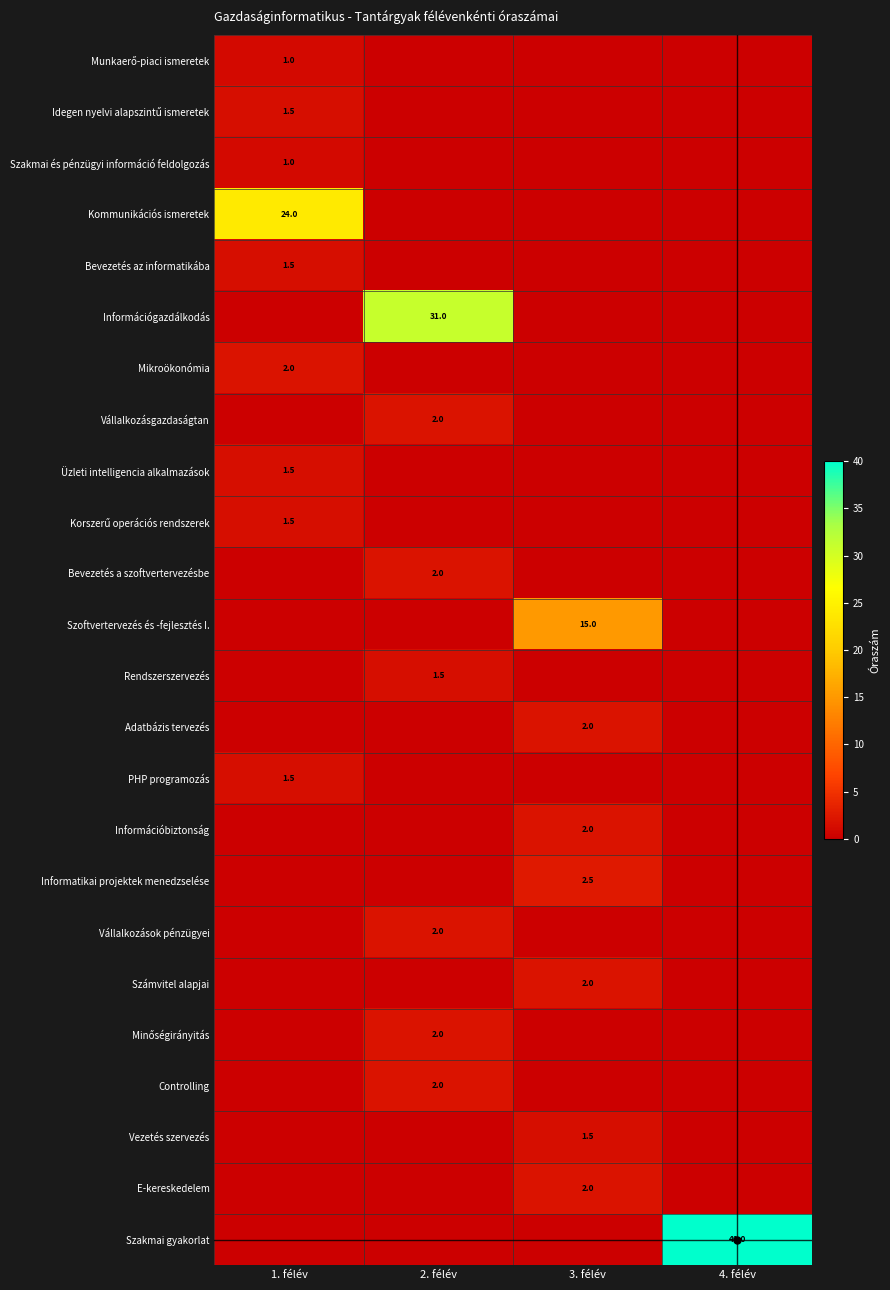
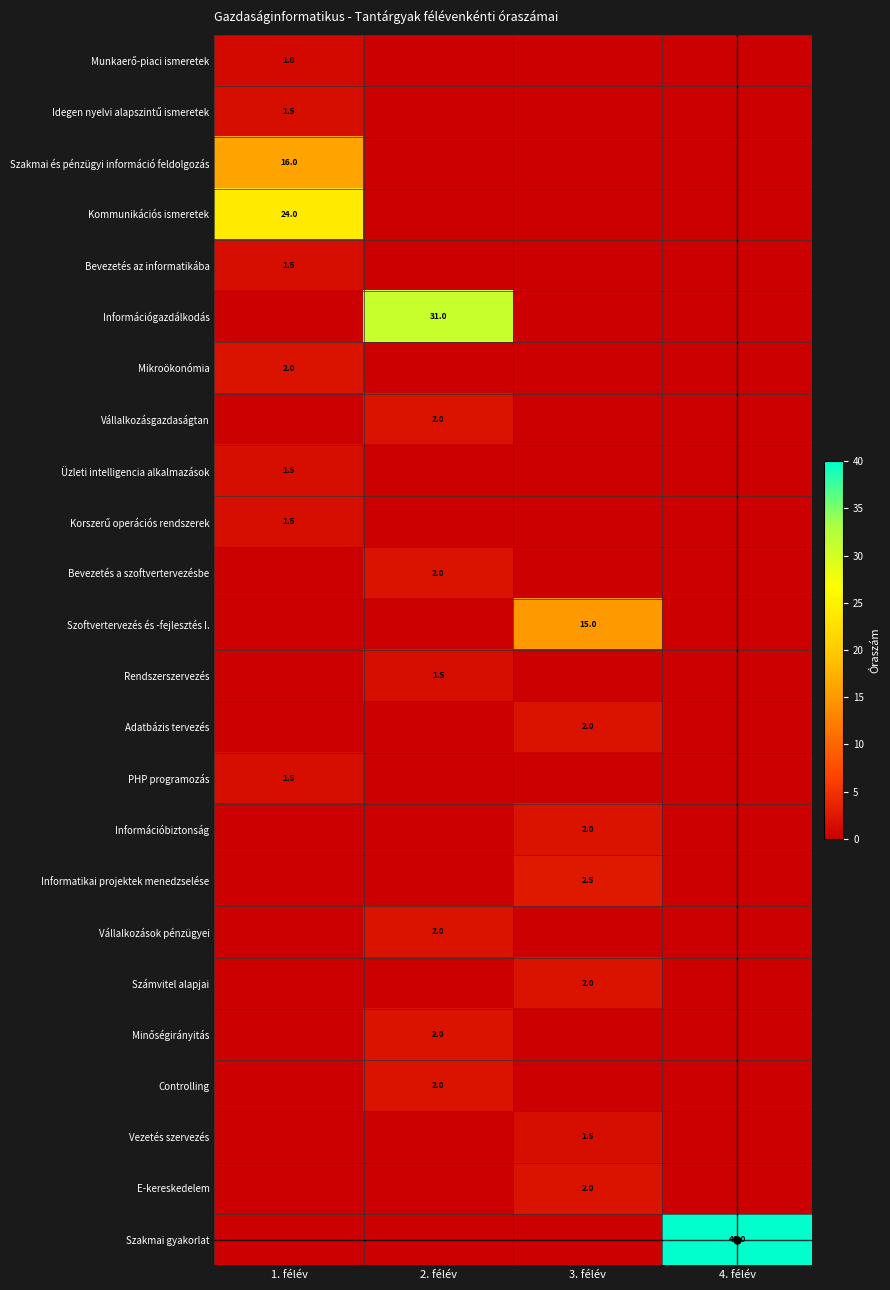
  {
    "Munkaerő-piaci ismeretek": {
      "1. félév": 1.0
    },
    "Idegen nyelvi alapszintű ismeretek": {
      "1. félév": 1.5
    },
    "Szakmai és pénzügyi információ feldolgozás": {
-     "1. félév": 1.0
+     "1. félév": 16.0
    },
    "Kommunikációs ismeretek": {
      "1. félév": 24.0
    },
    "Bevezetés az informatikába": {
      "1. félév": 1.5
    },
    "Információgazdálkodás": {
      "2. félév": 31.0
    },
    "Mikroökonómia": {
      "1. félév": 2.0
    },
    "Vállalkozásgazdaságtan": {
      "2. félév": 2.0
    },
    "Üzleti intelligencia alkalmazások": {
      "1. félév": 1.5
    },
    "Korszerű operációs rendszerek": {
      "1. félév": 1.5
    },
    "Bevezetés a szoftvertervezésbe": {
      "2. félév": 2.0
    },
    "Szoftvertervezés és -fejlesztés I.": {
      "3. félév": 15.0
    },
    "Rendszerszervezés": {
      "2. félév": 1.5
    },
    "Adatbázis tervezés": {
      "3. félév": 2.0
    },
    "PHP programozás": {
      "1. félév": 1.5
    },
    "Információbiztonság": {
      "3. félév": 2.0
    },
    "Informatikai projektek menedzselése": {
      "3. félév": 2.5
    },
    "Vállalkozások pénzügyei": {
      "2. félév": 2.0
    },
    "Számvitel alapjai": {
      "3. félév": 2.0
    },
    "Minőségirányitás": {
      "2. félév": 2.0
    },
    "Controlling": {
      "2. félév": 2.0
    },
    "Vezetés szervezés": {
      "3. félév": 1.5
    },
    "E-kereskedelem": {
      "3. félév": 2.0
    }
  }
